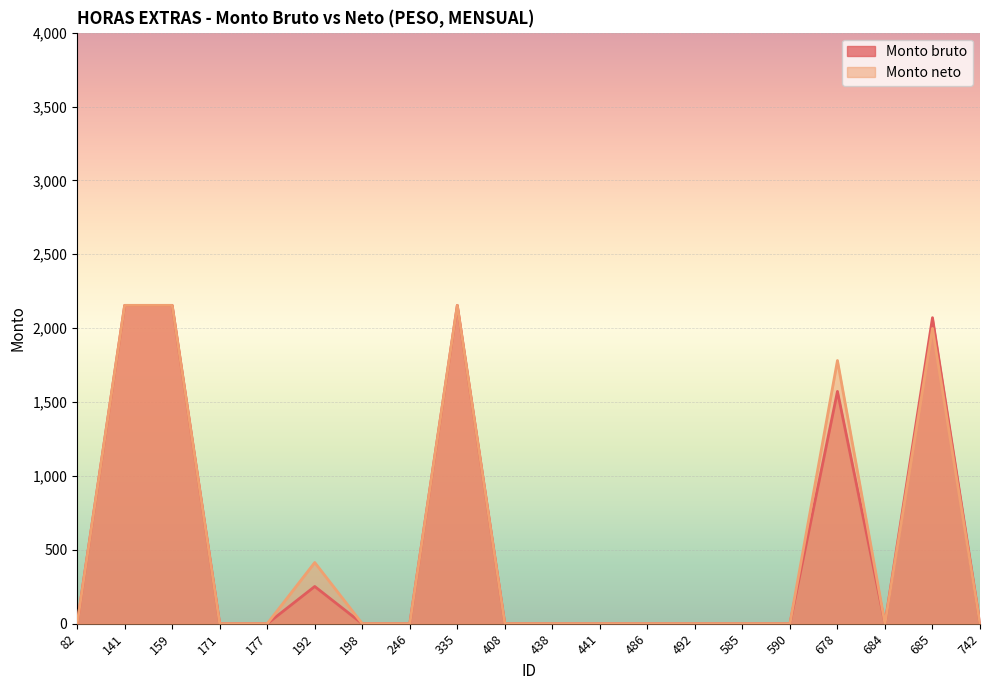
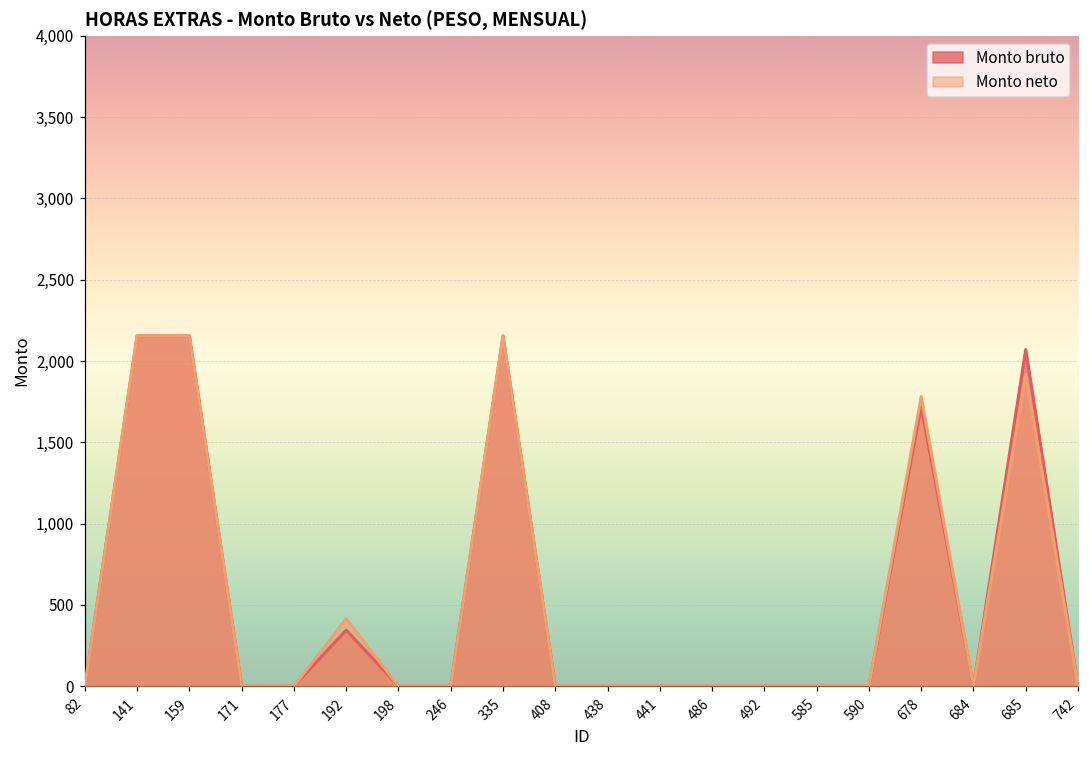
  {
    "Monto bruto": {
-     "192": "250",
-     "678": "1,570",
+     "192": "340",
+     "678": "1,720",
      "685": "2,070"
    },
    "Monto neto": {
      "192": "410",
      "678": "1,780",
-     "685": "2,000"
+     "685": "1,920"
    }
  }
